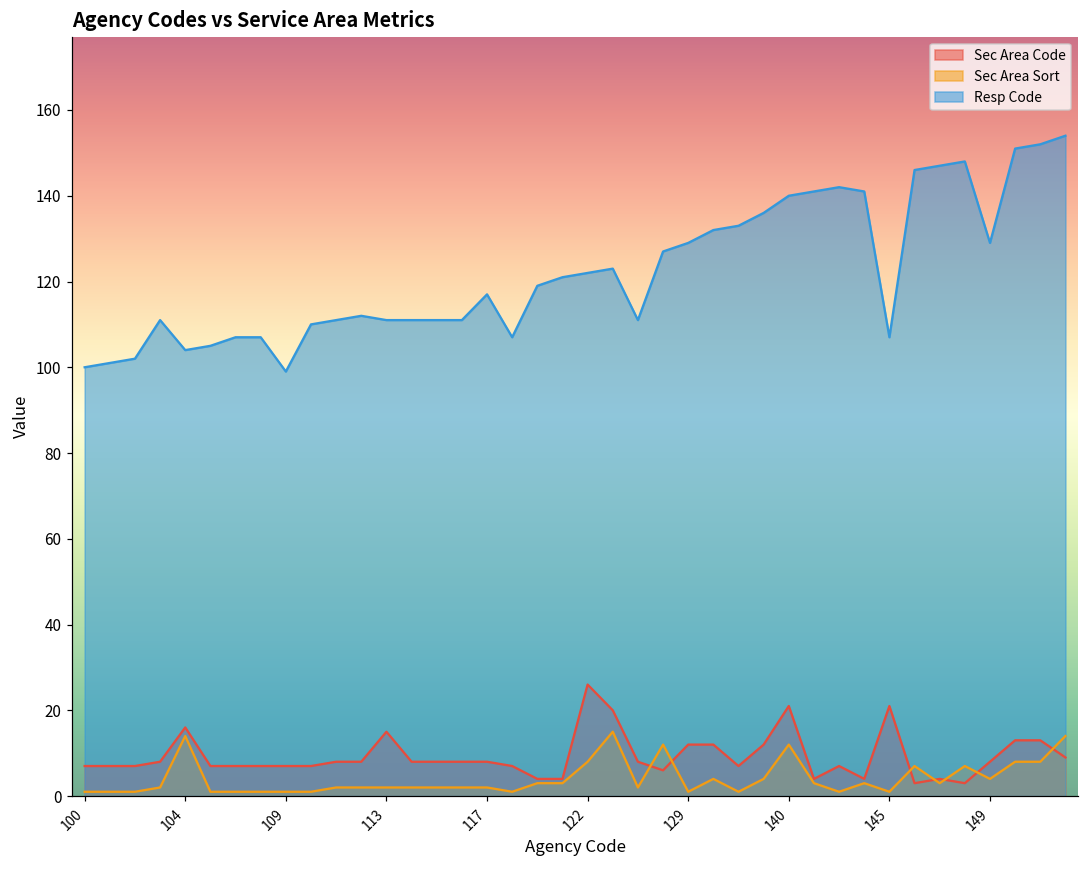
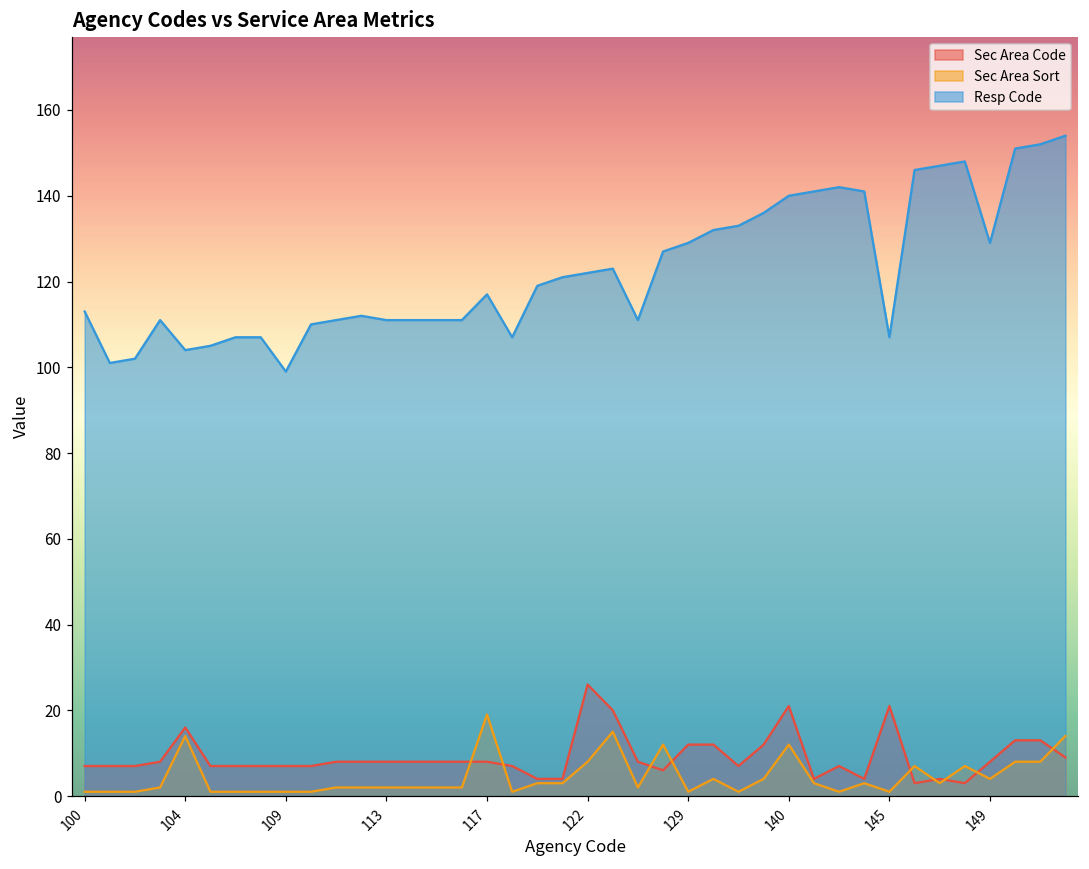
  {
    "Sec Area Code": {
      "100": 7,
      "104": 16,
      "109": 7,
-     "113": 15,
+     "113": 8,
      "117": 8,
      "122": 26,
      "129": 12,
      "140": 21,
      "145": 21,
      "149": 8
    },
    "Sec Area Sort": {
      "100": 1,
      "104": 14,
      "109": 1,
      "113": 2,
-     "117": 2,
+     "117": 19,
      "122": 8,
      "129": 1,
      "140": 12,
      "145": 1,
      "149": 4
    },
    "Resp Code": {
-     "100": 100,
+     "100": 113,
      "104": 104,
      "109": 99,
      "113": 111,
      "117": 117,
      "122": 122,
      "129": 129,
      "140": 140,
      "145": 107,
      "149": 129
    }
  }
